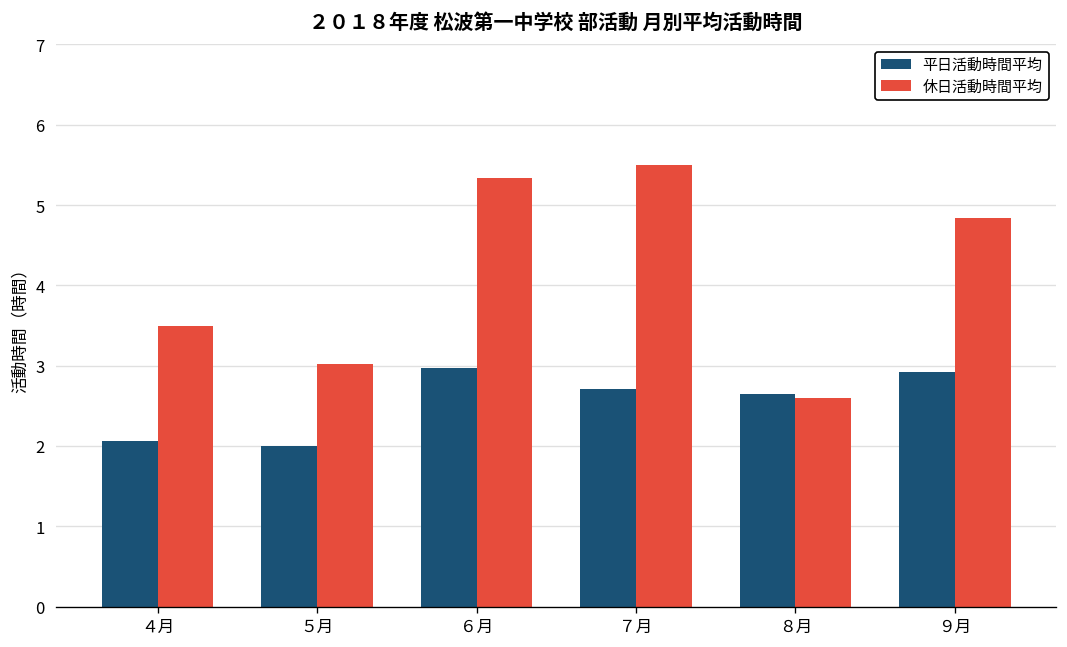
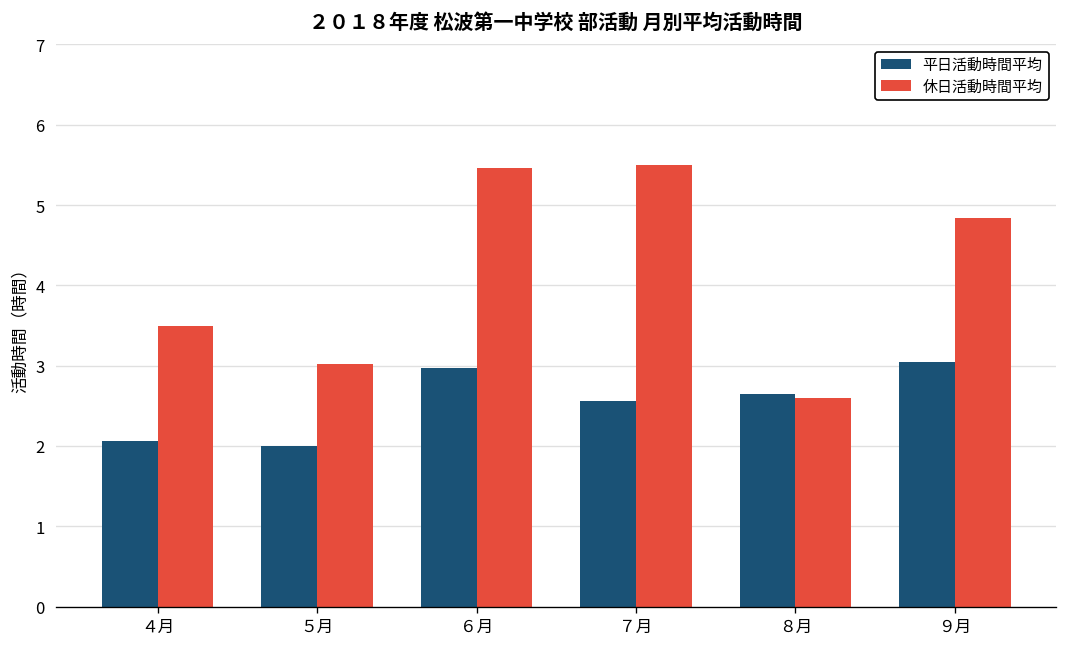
  {
    "平日活動時間平均": {
      "４月": 2.1,
      "５月": 2.0,
      "６月": 3.0,
-     "７月": 2.7,
+     "７月": 2.6,
      "８月": 2.6,
-     "９月": 2.9
+     "９月": 3.0
    },
    "休日活動時間平均": {
      "４月": 3.5,
      "５月": 3.0,
-     "６月": 5.3,
+     "６月": 5.5,
      "７月": 5.5,
      "８月": 2.6,
      "９月": 4.8
    }
  }
